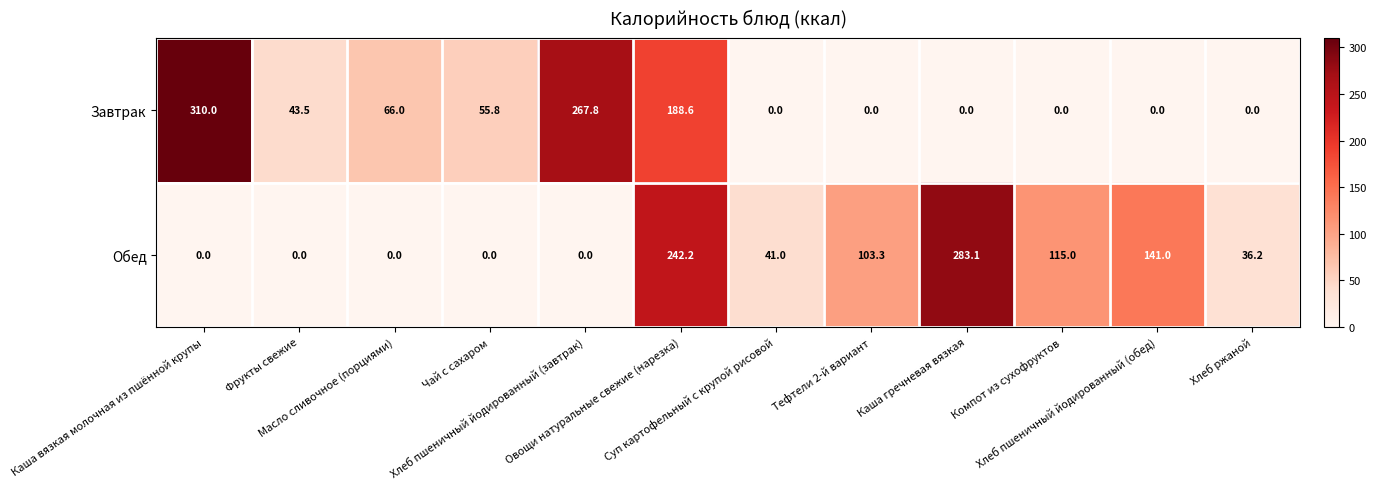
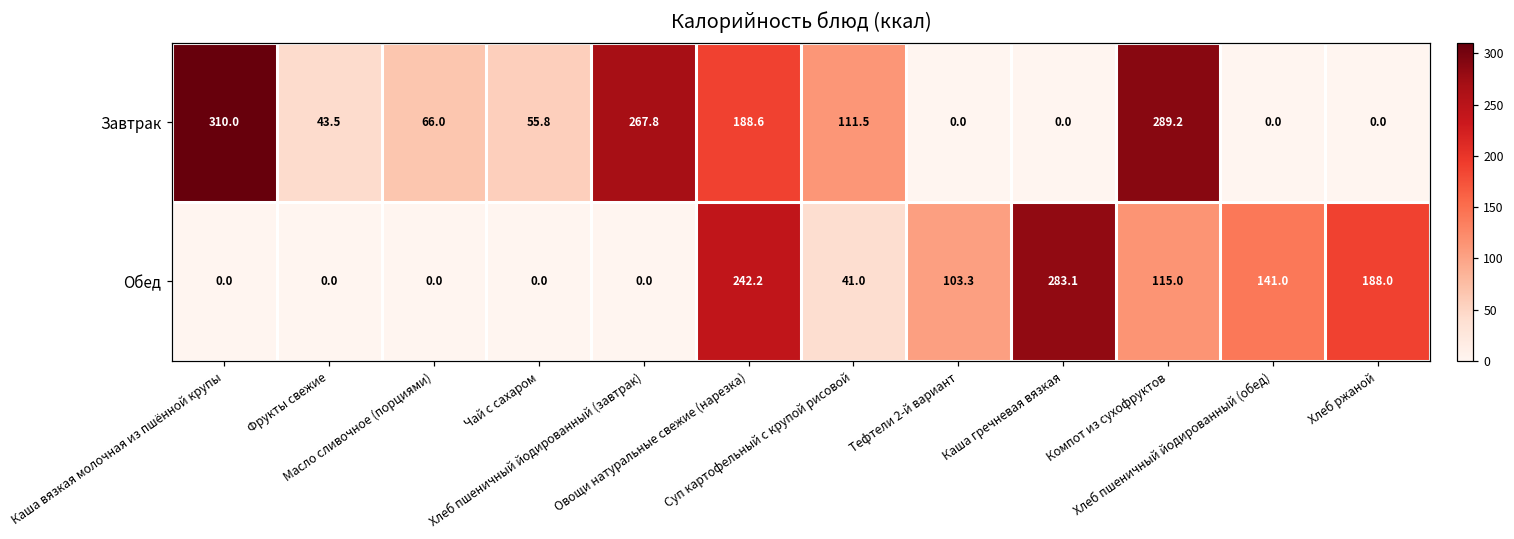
  {
    "Завтрак": {
      "Каша вязкая молочная из пшённой крупы": 310.0,
      "Фрукты свежие": 43.5,
      "Масло сливочное (порциями)": 66.0,
      "Чай с сахаром": 55.8,
      "Хлеб пшеничный йодированный (завтрак)": 267.8,
      "Овощи натуральные свежие (нарезка)": 188.6,
-     "Суп картофельный с крупой рисовой": 0.0,
+     "Суп картофельный с крупой рисовой": 111.5,
      "Тефтели 2-й вариант": 0.0,
      "Каша гречневая вязкая": 0.0,
-     "Компот из сухофруктов": 0.0,
+     "Компот из сухофруктов": 289.2,
      "Хлеб пшеничный йодированный (обед)": 0.0,
      "Хлеб ржаной": 0.0
    },
    "Обед": {
      "Каша вязкая молочная из пшённой крупы": 0.0,
      "Фрукты свежие": 0.0,
      "Масло сливочное (порциями)": 0.0,
      "Чай с сахаром": 0.0,
      "Хлеб пшеничный йодированный (завтрак)": 0.0,
      "Овощи натуральные свежие (нарезка)": 242.2,
      "Суп картофельный с крупой рисовой": 41.0,
      "Тефтели 2-й вариант": 103.3,
      "Каша гречневая вязкая": 283.1,
      "Компот из сухофруктов": 115.0,
      "Хлеб пшеничный йодированный (обед)": 141.0,
-     "Хлеб ржаной": 36.2
+     "Хлеб ржаной": 188.0
    }
  }
